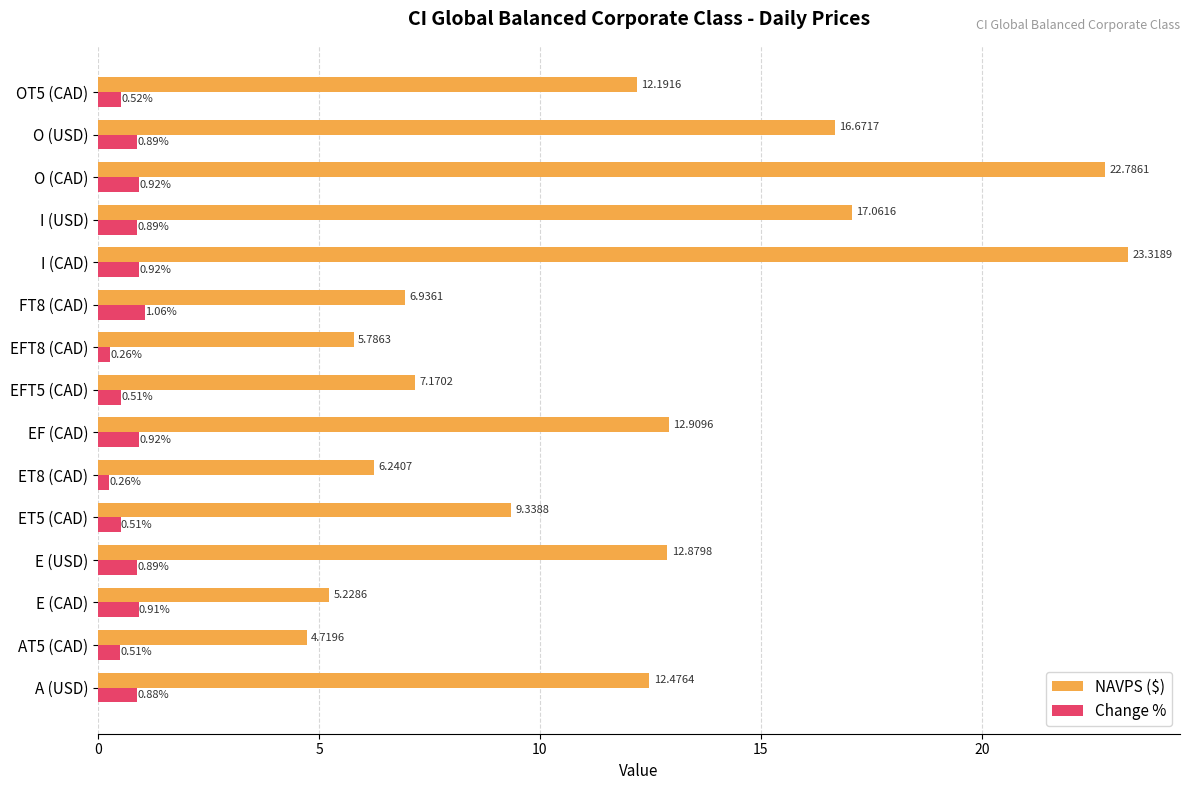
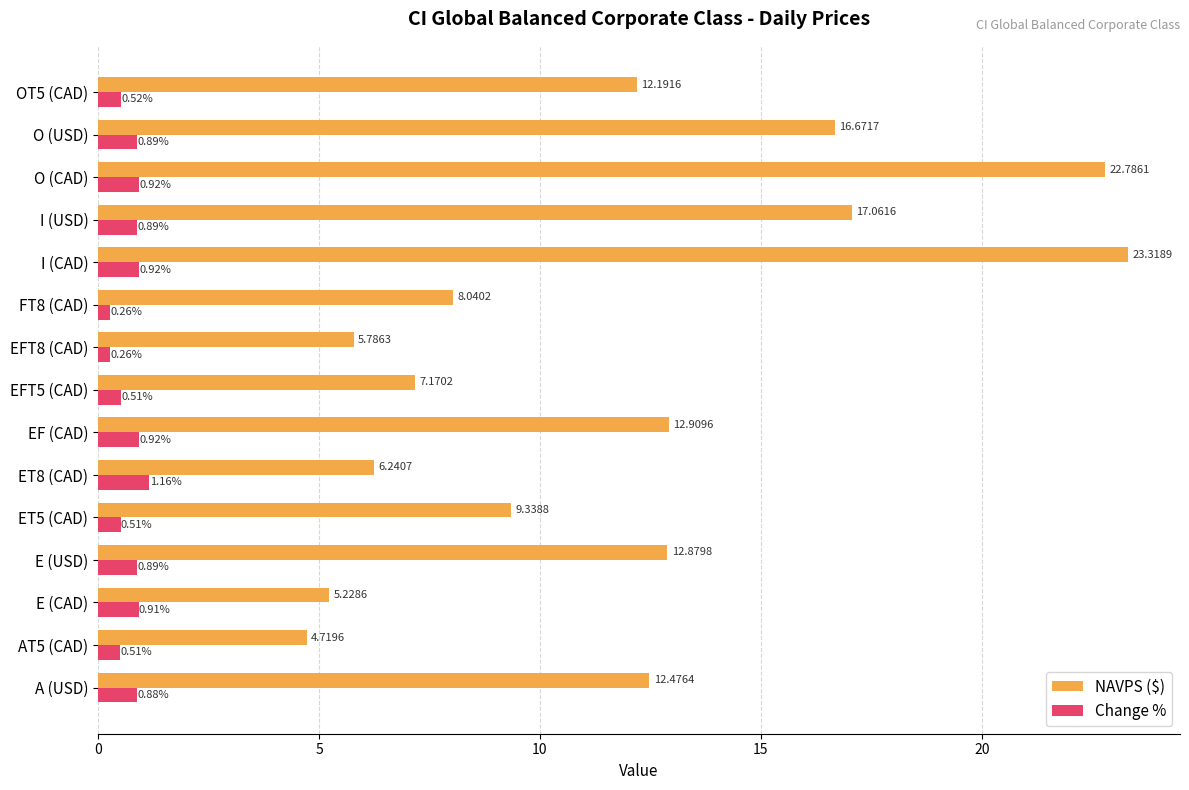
  {
    "NAVPS ($)": {
      "OT5 (CAD)": "12.1916",
      "O (USD)": "16.6717",
      "O (CAD)": "22.7861",
      "I (USD)": "17.0616",
      "I (CAD)": "23.3189",
-     "FT8 (CAD)": "6.9361",
+     "FT8 (CAD)": "8.0402",
      "EFT8 (CAD)": "5.7863",
      "EFT5 (CAD)": "7.1702",
      "EF (CAD)": "12.9096",
      "ET8 (CAD)": "6.2407",
      "ET5 (CAD)": "9.3388",
      "E (USD)": "12.8798",
      "E (CAD)": "5.2286",
      "AT5 (CAD)": "4.7196",
      "A (USD)": "12.4764"
    },
    "Change %": {
      "OT5 (CAD)": "0.52%",
      "O (USD)": "0.89%",
      "O (CAD)": "0.92%",
      "I (USD)": "0.89%",
      "I (CAD)": "0.92%",
-     "FT8 (CAD)": "1.06%",
+     "FT8 (CAD)": "0.26%",
      "EFT8 (CAD)": "0.26%",
      "EFT5 (CAD)": "0.51%",
      "EF (CAD)": "0.92%",
-     "ET8 (CAD)": "0.26%",
+     "ET8 (CAD)": "1.16%",
      "ET5 (CAD)": "0.51%",
      "E (USD)": "0.89%",
      "E (CAD)": "0.91%",
      "AT5 (CAD)": "0.51%",
      "A (USD)": "0.88%"
    }
  }
